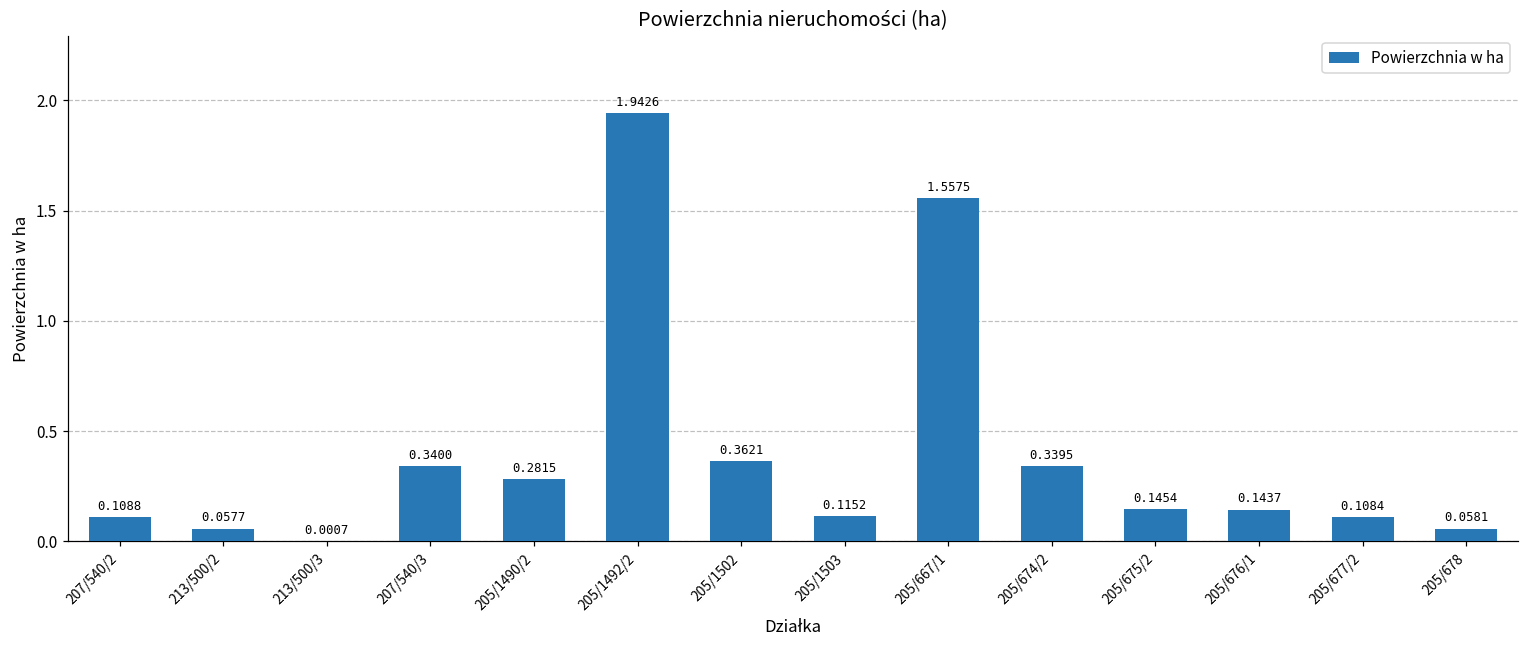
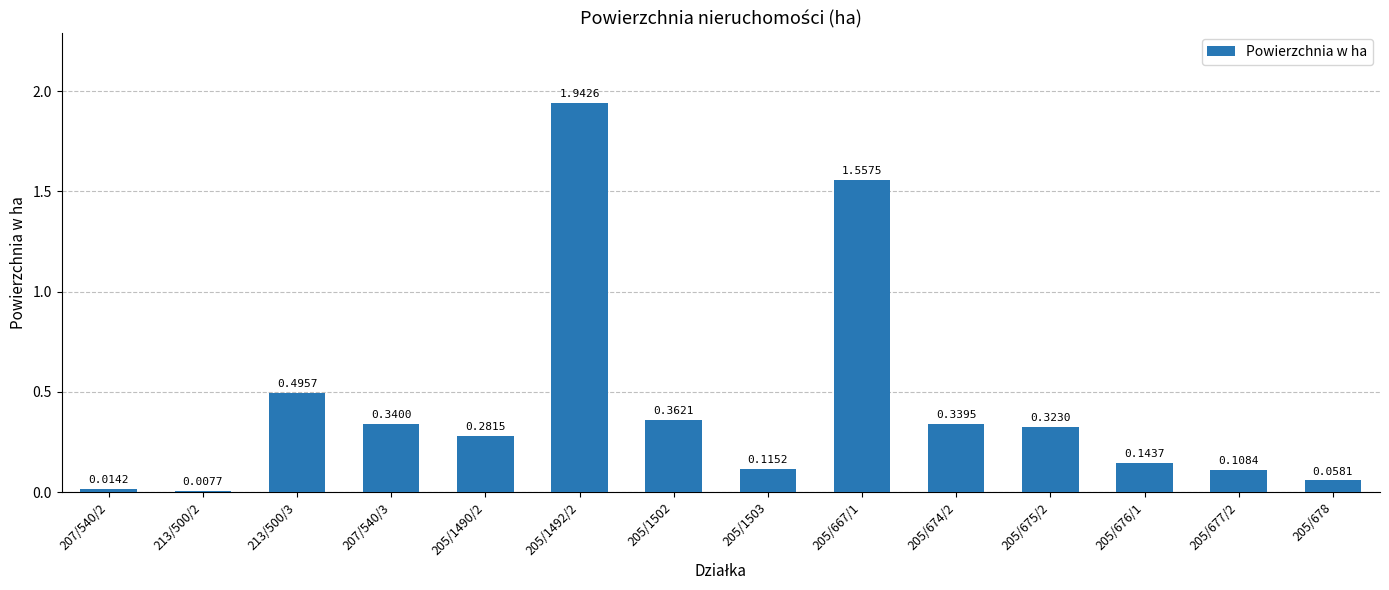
  {
-   "207/540/2": 0.1088,
-   "213/500/2": 0.0577,
-   "213/500/3": 0.0007,
+   "207/540/2": 0.0142,
+   "213/500/2": 0.0077,
+   "213/500/3": 0.4957,
    "207/540/3": 0.3400,
    "205/1490/2": 0.2815,
    "205/1492/2": 1.9426,
    "205/1502": 0.3621,
    "205/1503": 0.1152,
    "205/667/1": 1.5575,
    "205/674/2": 0.3395,
-   "205/675/2": 0.1454,
+   "205/675/2": 0.3230,
    "205/676/1": 0.1437,
    "205/677/2": 0.1084,
    "205/678": 0.0581
  }
